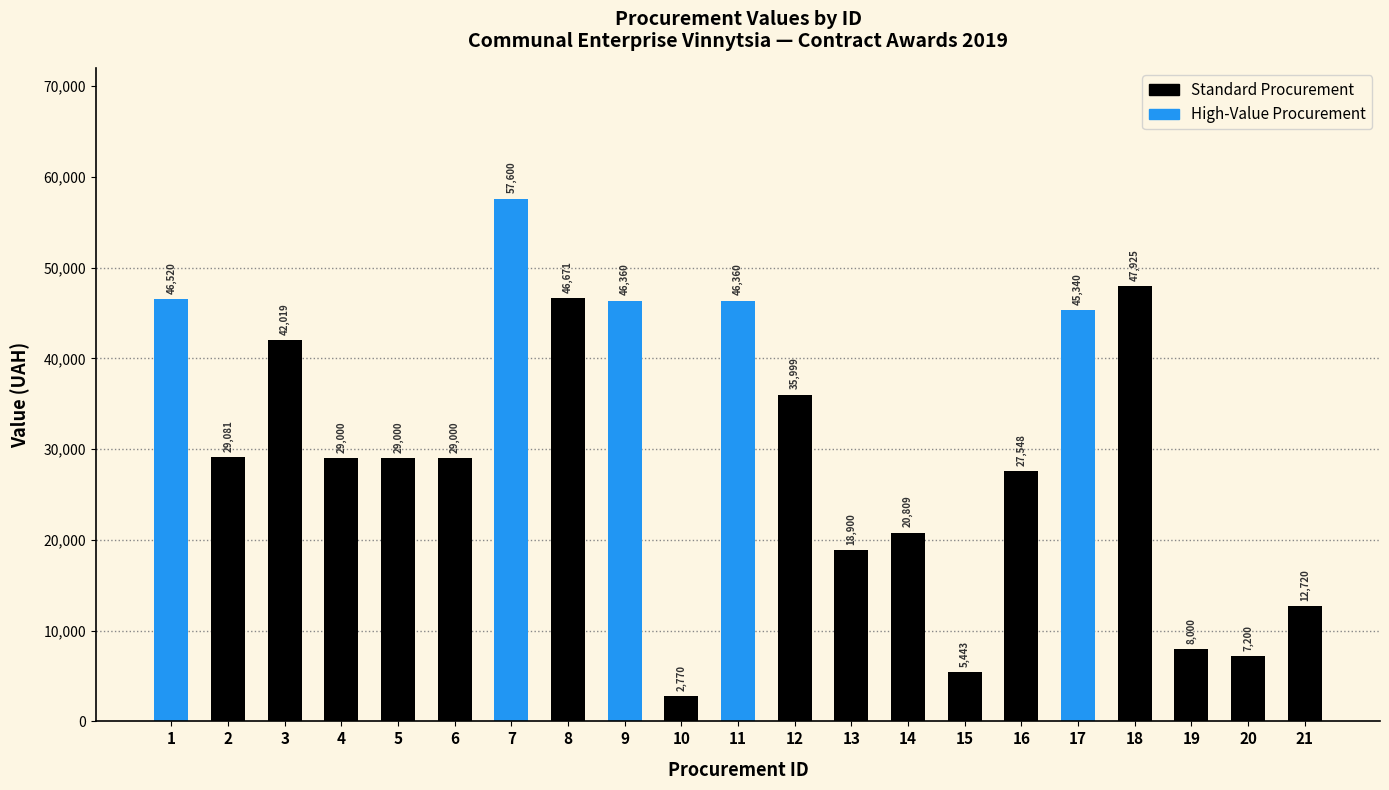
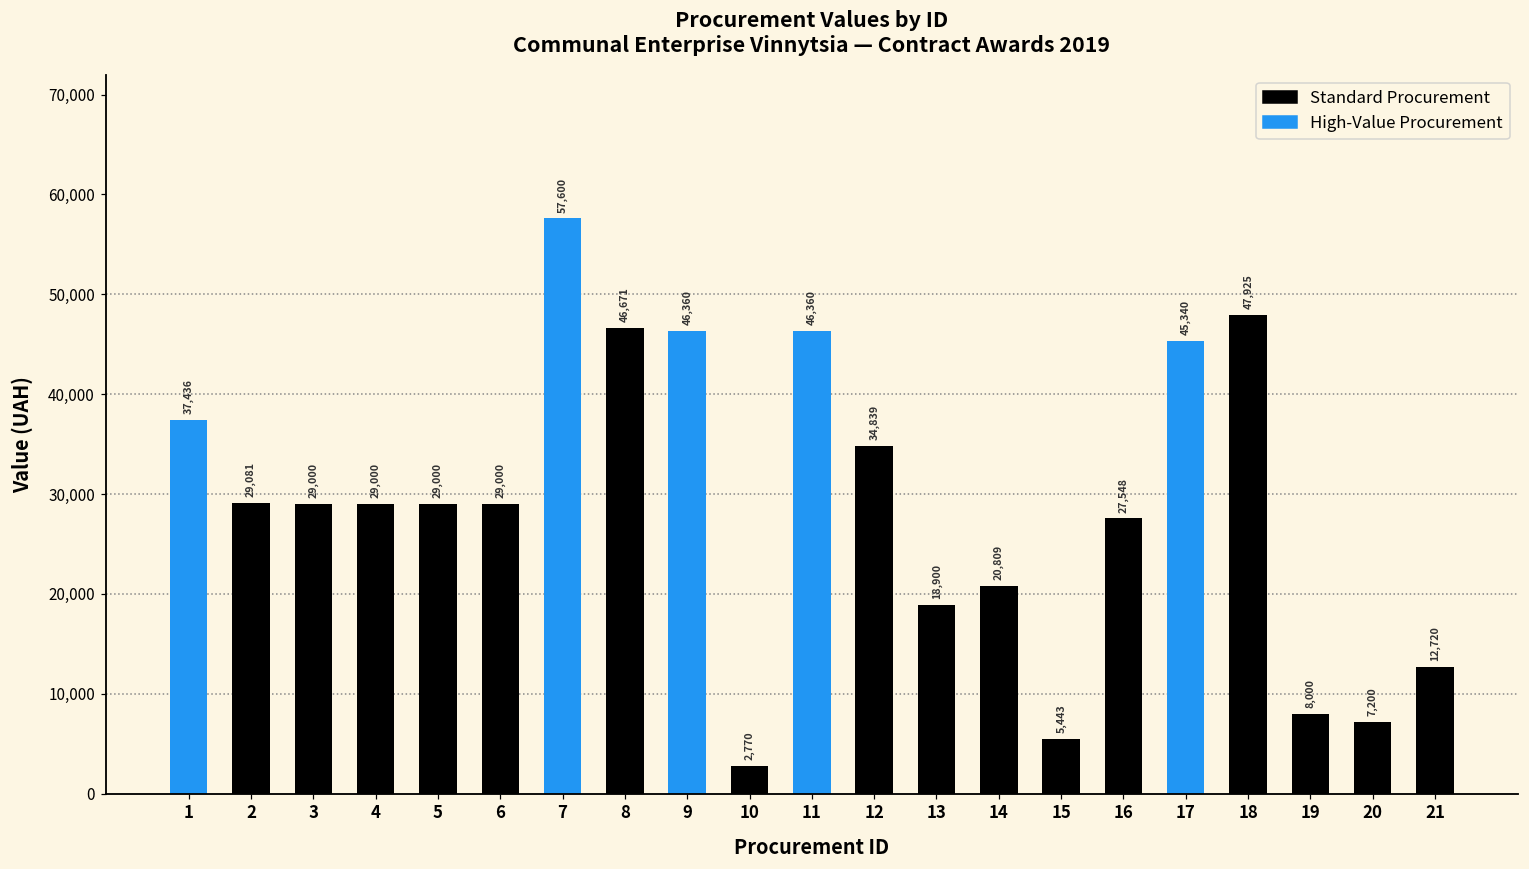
  {
-   "1": "46,520",
+   "1": "37,436",
    "2": "29,081",
-   "3": "42,019",
+   "3": "29,000",
    "4": "29,000",
    "5": "29,000",
    "6": "29,000",
    "7": "57,600",
    "8": "46,671",
    "9": "46,360",
    "10": "2,770",
    "11": "46,360",
-   "12": "35,999",
+   "12": "34,839",
    "13": "18,900",
    "14": "20,809",
    "15": "5,443",
    "16": "27,548",
    "17": "45,340",
    "18": "47,925",
    "19": "8,000",
    "20": "7,200",
    "21": "12,720"
  }
